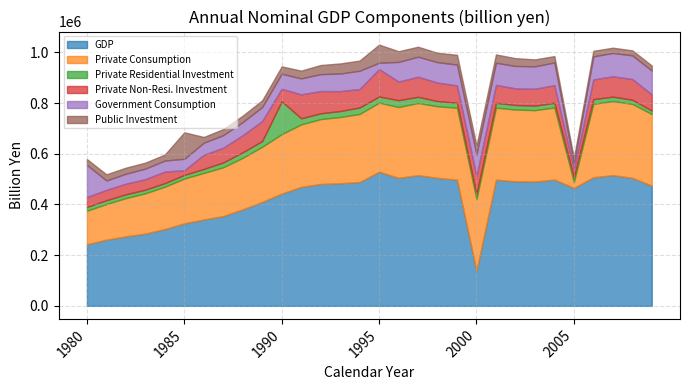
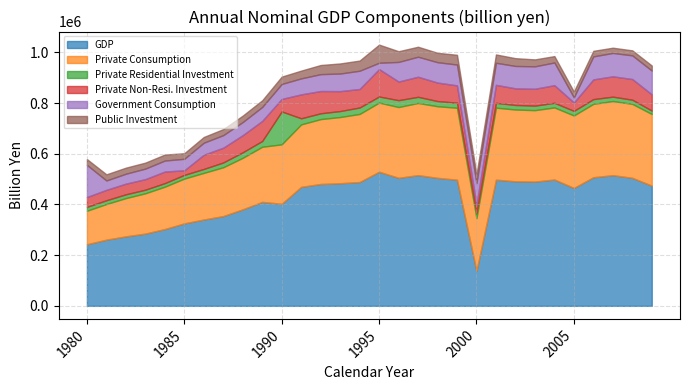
  {
    "GDP": {
      "1980": 240000,
      "1985": 330000,
-     "1990": 440000,
+     "1990": 400000,
      "1995": 530000,
      "2000": 140000,
      "2005": 470000
    },
    "Private Consumption": {
      "1980": 130000,
      "1985": 180000,
      "1990": 230000,
      "1995": 270000,
-     "2000": 280000,
-     "2005": 20000
+     "2000": 210000,
+     "2005": 290000
    },
    "Private Residential Investment": {
      "1980": 20000,
      "1985": 10000,
      "1990": 130000,
      "1995": 20000,
      "2000": 20000,
      "2005": 20000
    },
    "Private Non-Resi. Investment": {
      "1980": 40000,
      "1985": 20000,
      "1990": 50000,
      "1995": 110000,
-     "2000": 70000,
+     "2000": 30000,
      "2005": 30000
    },
    "Government Consumption": {
      "1980": 130000,
      "1985": 50000,
      "1990": 60000,
      "1995": 20000,
      "2000": 80000,
      "2005": 20000
    },
    "Public Investment": {
      "1980": 20000,
-     "1985": 100000,
+     "1985": 20000,
      "1990": 30000,
      "1995": 70000,
      "2000": 30000,
      "2005": 20000
    }
  }
